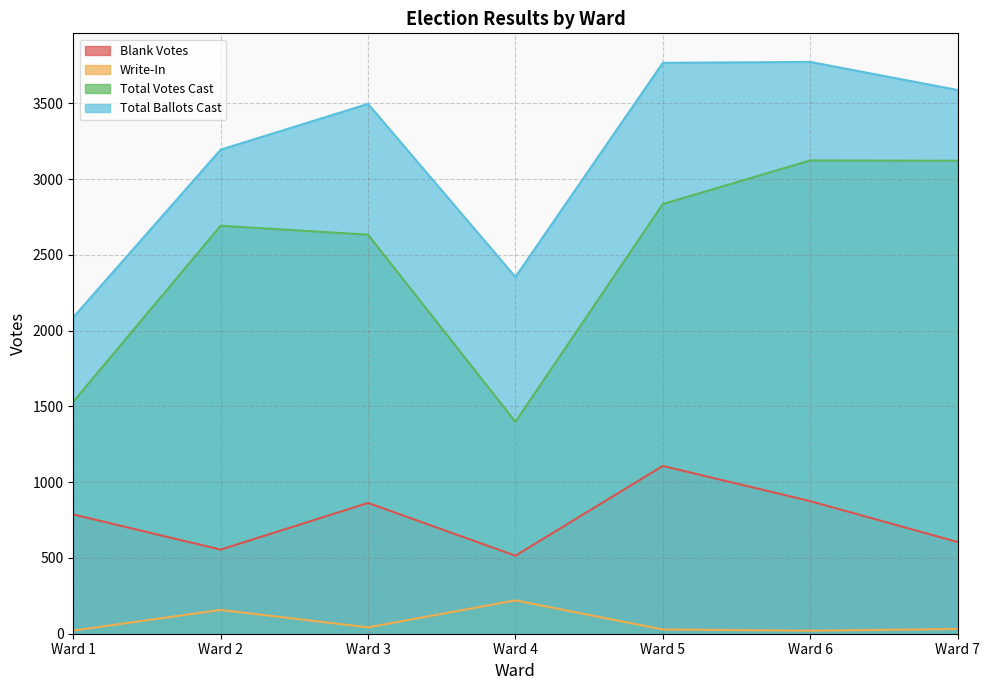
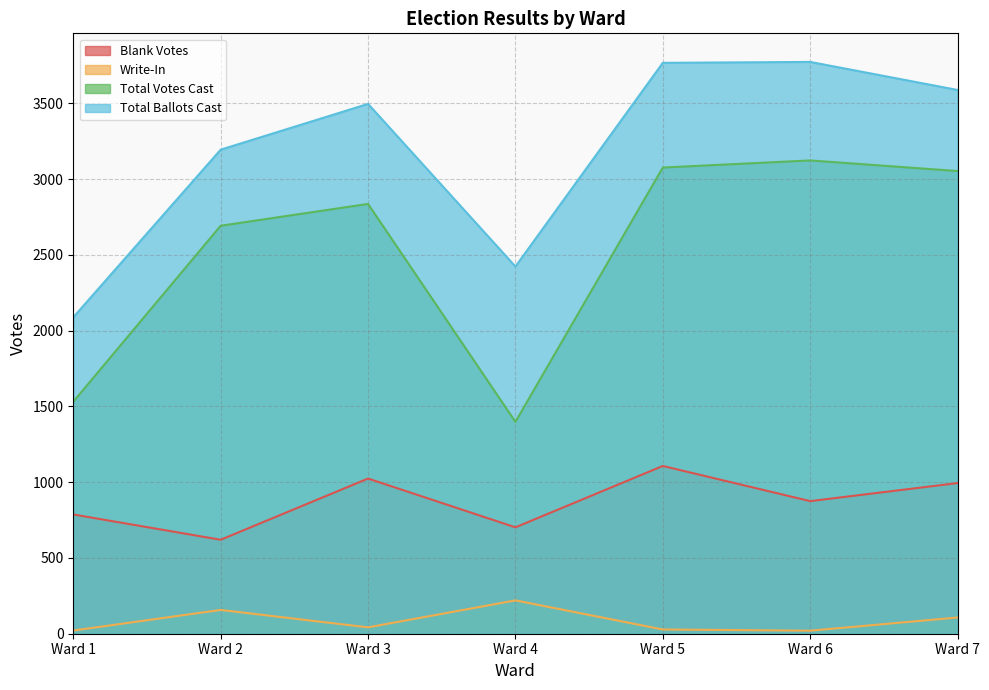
  {
    "Blank Votes": {
      "Ward 1": 790,
-     "Ward 2": 560,
-     "Ward 3": 860,
-     "Ward 4": 520,
+     "Ward 2": 620,
+     "Ward 3": 1020,
+     "Ward 4": 700,
      "Ward 5": 1110,
      "Ward 6": 880,
-     "Ward 7": 610
+     "Ward 7": 990
    },
    "Write-In": {
      "Ward 1": 20,
      "Ward 2": 160,
      "Ward 3": 40,
      "Ward 4": 220,
      "Ward 5": 30,
      "Ward 6": 20,
-     "Ward 7": 30
+     "Ward 7": 110
    },
    "Total Votes Cast": {
      "Ward 1": 1530,
      "Ward 2": 2690,
-     "Ward 3": 2630,
+     "Ward 3": 2840,
      "Ward 4": 1400,
-     "Ward 5": 2840,
+     "Ward 5": 3080,
      "Ward 6": 3120,
-     "Ward 7": 3120
+     "Ward 7": 3050
    },
    "Total Ballots Cast": {
      "Ward 1": 2090,
      "Ward 2": 3190,
      "Ward 3": 3500,
-     "Ward 4": 2350,
+     "Ward 4": 2420,
      "Ward 5": 3770,
      "Ward 6": 3770,
      "Ward 7": 3590
    }
  }
